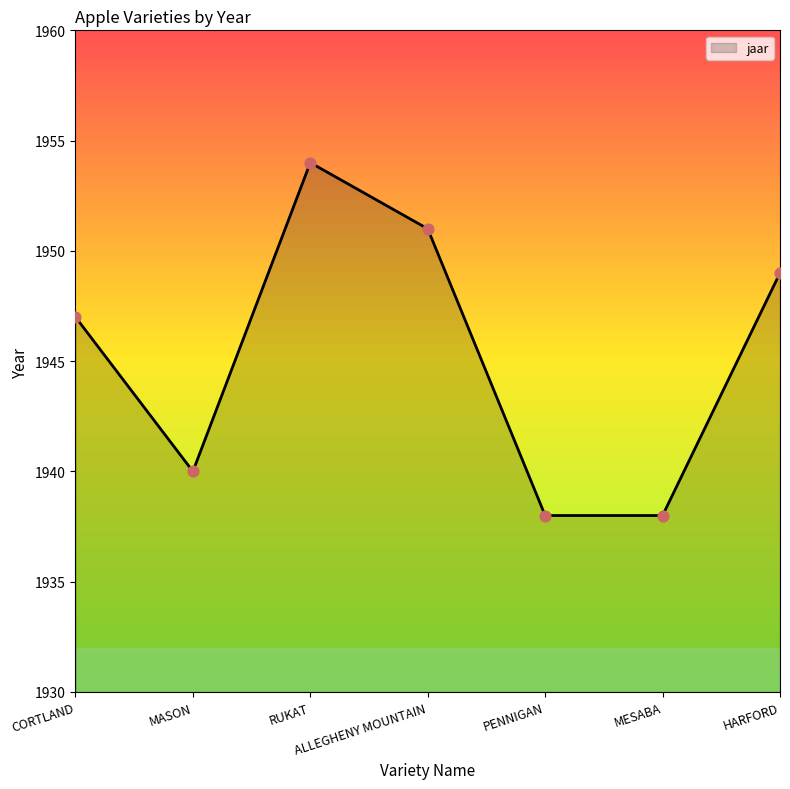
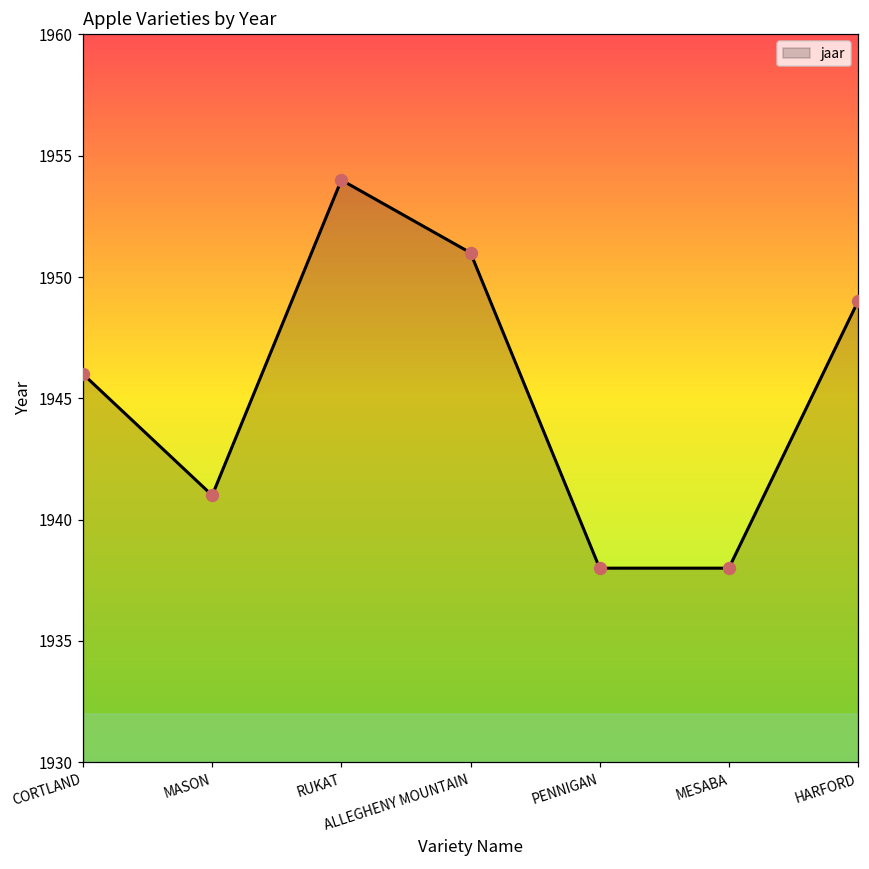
  {
-   "CORTLAND": 1947,
-   "MASON": 1940,
+   "CORTLAND": 1946,
+   "MASON": 1941,
    "RUKAT": 1954,
    "ALLEGHENY MOUNTAIN": 1951,
    "PENNIGAN": 1938,
    "MESABA": 1938,
    "HARFORD": 1949
  }
